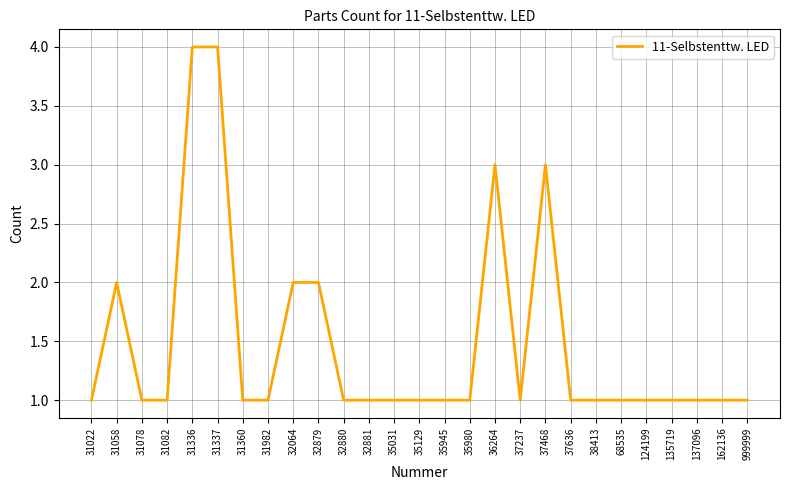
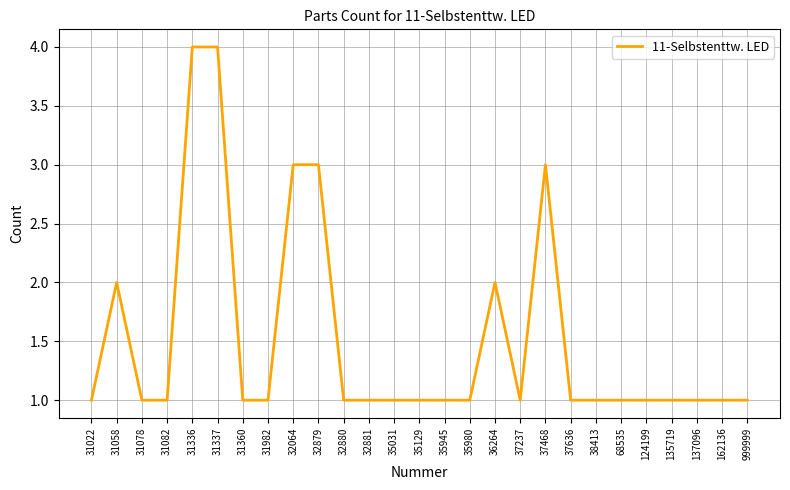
  {
    "31022": 1,
    "31058": 2,
    "31078": 1,
    "31082": 1,
    "31336": 4,
    "31337": 4,
    "31360": 1,
    "31982": 1,
-   "32064": 2,
-   "32879": 2,
+   "32064": 3,
+   "32879": 3,
    "32880": 1,
    "32881": 1,
    "35031": 1,
    "35129": 1,
    "35945": 1,
    "35980": 1,
-   "36264": 3,
+   "36264": 2,
    "37237": 1,
    "37468": 3,
    "37636": 1,
    "38413": 1,
    "68535": 1,
    "124199": 1,
    "135719": 1,
    "137096": 1,
    "162136": 1,
    "999999": 1
  }
